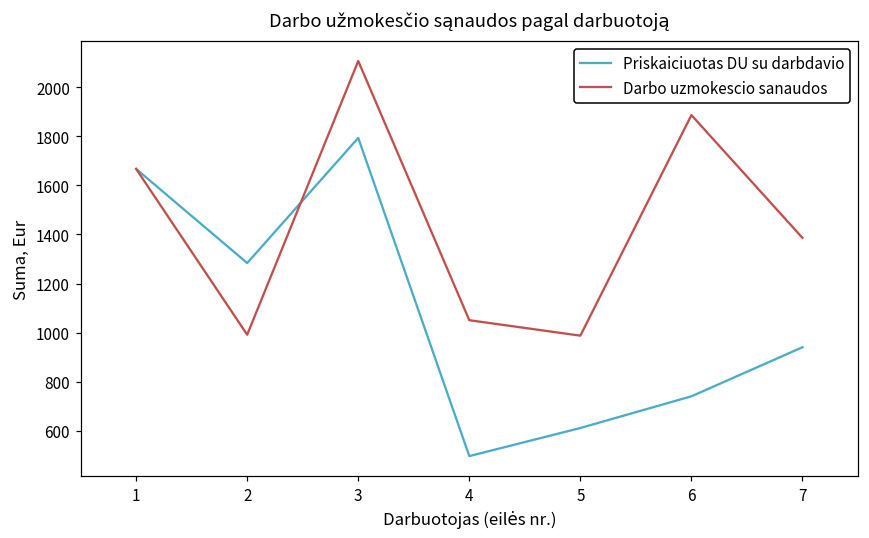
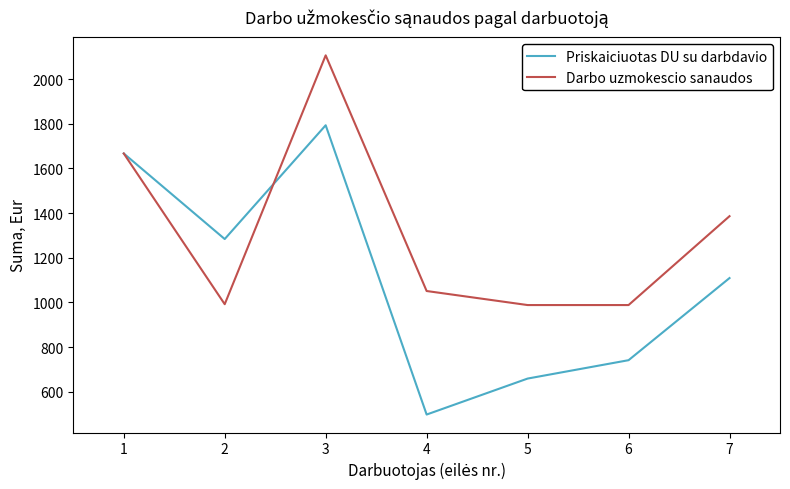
  {
    "Priskaiciuotas DU su darbdavio": {
      "2": 1280,
      "3": 1790,
      "4": 500,
-     "5": 610,
+     "5": 660,
      "6": 740,
-     "7": 940
+     "7": 1110
    },
    "Darbo uzmokescio sanaudos": {
      "2": 990,
      "3": 2110,
      "4": 1050,
      "5": 990,
-     "6": 1890,
+     "6": 990,
      "7": 1390
    }
  }
